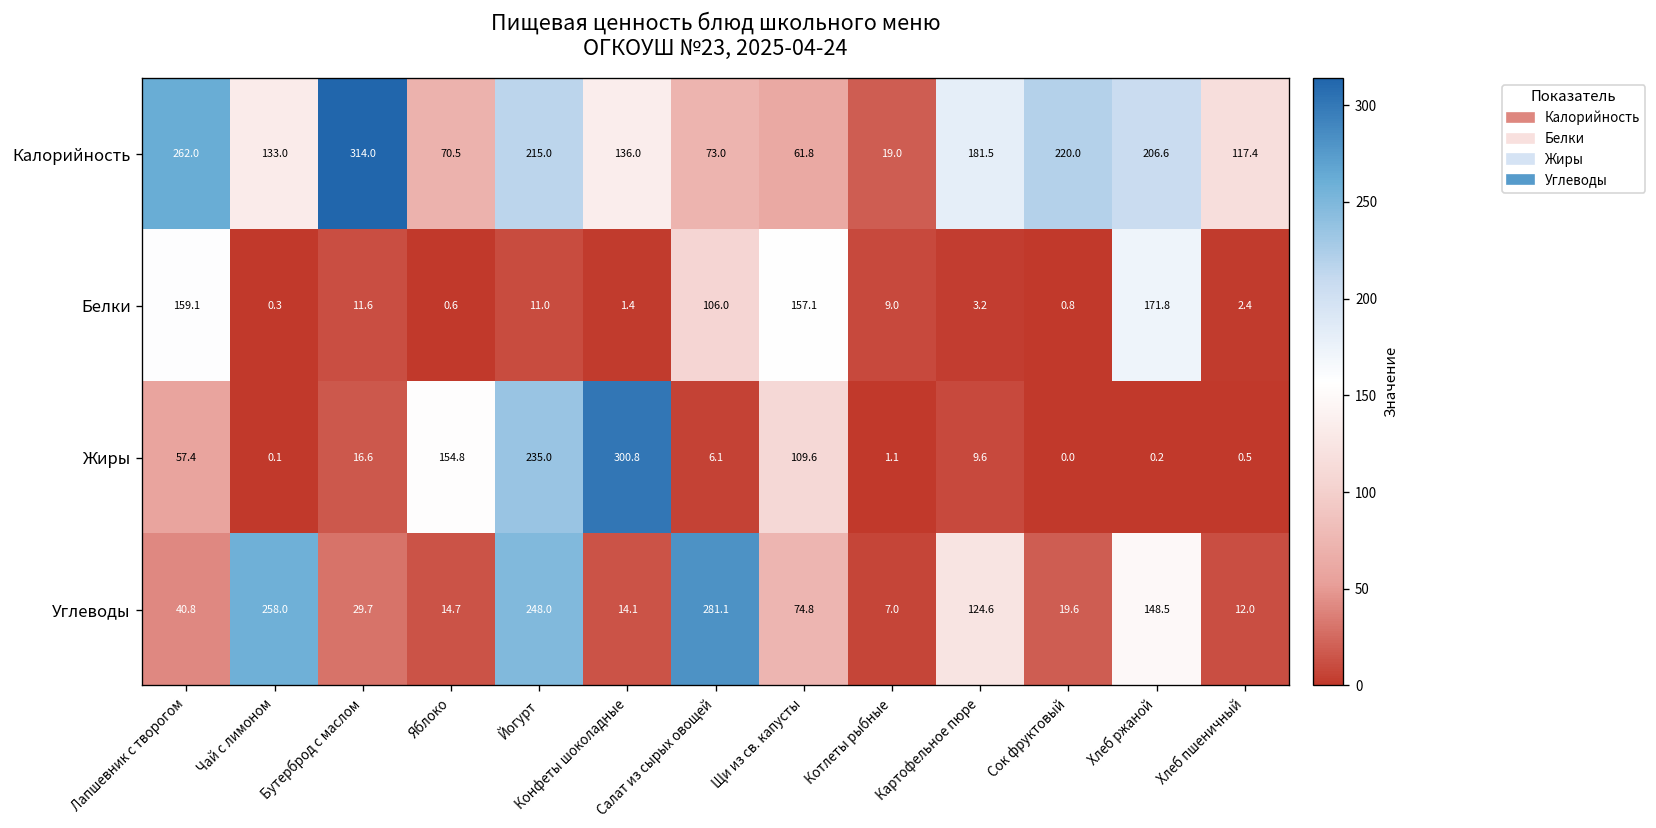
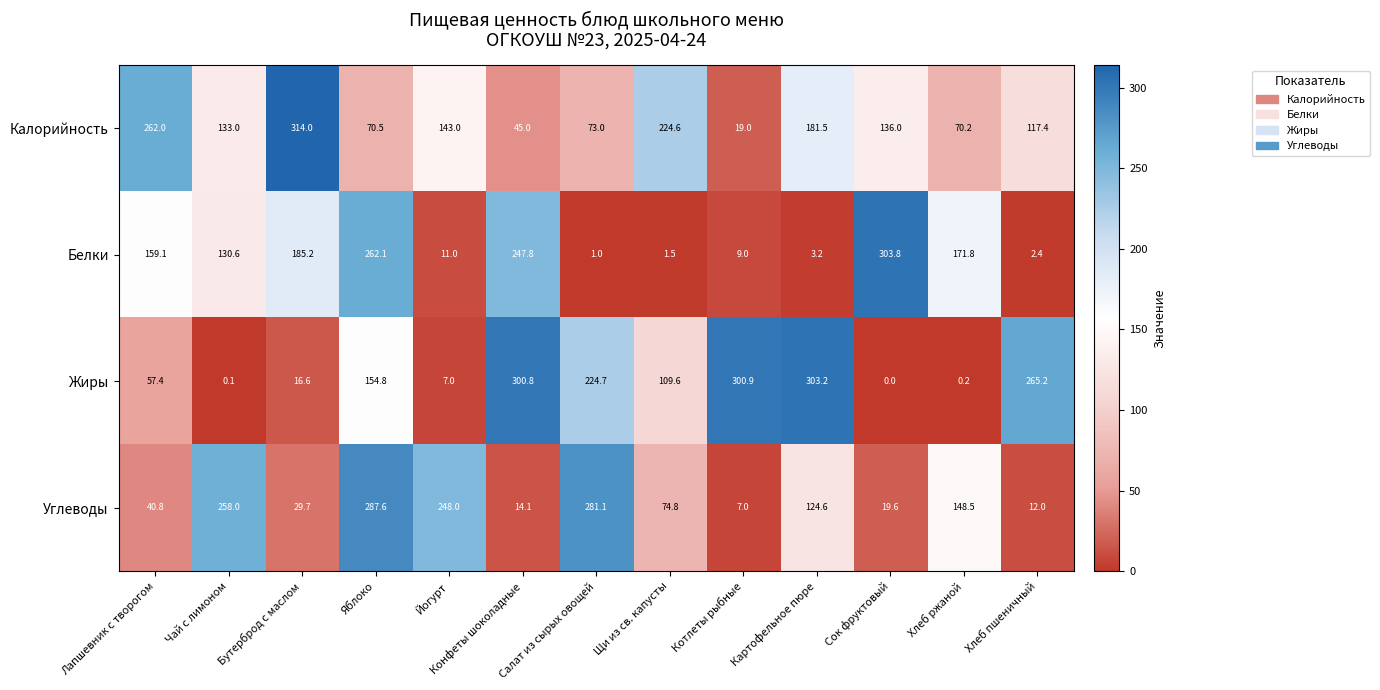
  {
    "Калорийность": {
      "Лапшевник с творогом": 262.0,
      "Чай с лимоном": 133.0,
      "Бутерброд с маслом": 314.0,
      "Яблоко": 70.5,
-     "Йогурт": 215.0,
-     "Конфеты шоколадные": 136.0,
+     "Йогурт": 143.0,
+     "Конфеты шоколадные": 45.0,
      "Салат из сырых овощей": 73.0,
-     "Щи из св. капусты": 61.8,
+     "Щи из св. капусты": 224.6,
      "Котлеты рыбные": 19.0,
      "Картофельное пюре": 181.5,
-     "Сок фруктовый": 220.0,
-     "Хлеб ржаной": 206.6,
+     "Сок фруктовый": 136.0,
+     "Хлеб ржаной": 70.2,
      "Хлеб пшеничный": 117.4
    },
    "Белки": {
      "Лапшевник с творогом": 159.1,
-     "Чай с лимоном": 0.3,
-     "Бутерброд с маслом": 11.6,
-     "Яблоко": 0.6,
+     "Чай с лимоном": 130.6,
+     "Бутерброд с маслом": 185.2,
+     "Яблоко": 262.1,
      "Йогурт": 11.0,
-     "Конфеты шоколадные": 1.4,
-     "Салат из сырых овощей": 106.0,
-     "Щи из св. капусты": 157.1,
+     "Конфеты шоколадные": 247.8,
+     "Салат из сырых овощей": 1.0,
+     "Щи из св. капусты": 1.5,
      "Котлеты рыбные": 9.0,
      "Картофельное пюре": 3.2,
-     "Сок фруктовый": 0.8,
+     "Сок фруктовый": 303.8,
      "Хлеб ржаной": 171.8,
      "Хлеб пшеничный": 2.4
    },
    "Жиры": {
      "Лапшевник с творогом": 57.4,
      "Чай с лимоном": 0.1,
      "Бутерброд с маслом": 16.6,
      "Яблоко": 154.8,
-     "Йогурт": 235.0,
+     "Йогурт": 7.0,
      "Конфеты шоколадные": 300.8,
-     "Салат из сырых овощей": 6.1,
+     "Салат из сырых овощей": 224.7,
      "Щи из св. капусты": 109.6,
-     "Котлеты рыбные": 1.1,
-     "Картофельное пюре": 9.6,
+     "Котлеты рыбные": 300.9,
+     "Картофельное пюре": 303.2,
      "Сок фруктовый": 0.0,
      "Хлеб ржаной": 0.2,
-     "Хлеб пшеничный": 0.5
+     "Хлеб пшеничный": 265.2
    },
    "Углеводы": {
      "Лапшевник с творогом": 40.8,
      "Чай с лимоном": 258.0,
      "Бутерброд с маслом": 29.7,
-     "Яблоко": 14.7,
+     "Яблоко": 287.6,
      "Йогурт": 248.0,
      "Конфеты шоколадные": 14.1,
      "Салат из сырых овощей": 281.1,
      "Щи из св. капусты": 74.8,
      "Котлеты рыбные": 7.0,
      "Картофельное пюре": 124.6,
      "Сок фруктовый": 19.6,
      "Хлеб ржаной": 148.5,
      "Хлеб пшеничный": 12.0
    }
  }
